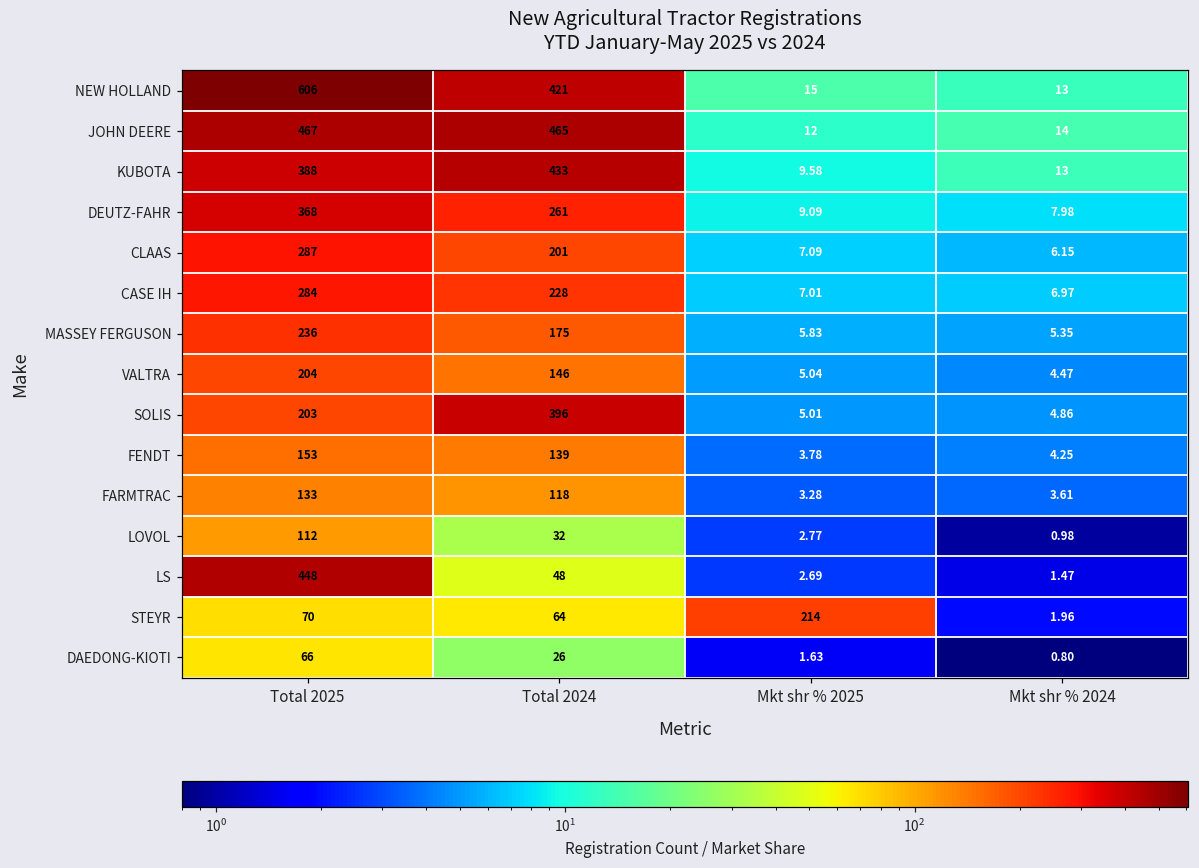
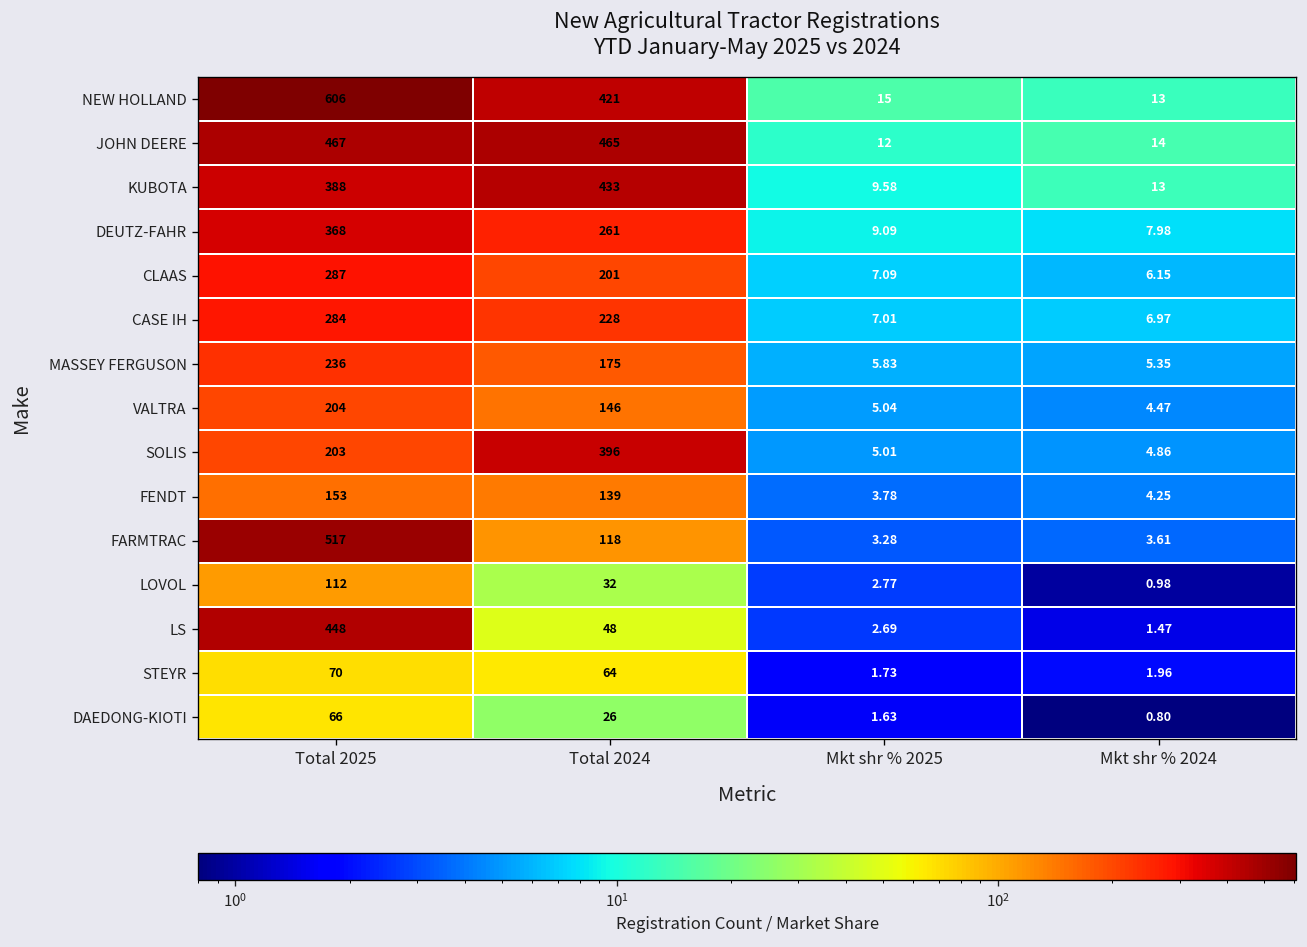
  {
    "NEW HOLLAND": {
      "Total 2025": 606,
      "Total 2024": 421,
      "Mkt shr % 2025": 15,
      "Mkt shr % 2024": 13
    },
    "JOHN DEERE": {
      "Total 2025": 467,
      "Total 2024": 465,
      "Mkt shr % 2025": 12,
      "Mkt shr % 2024": 14
    },
    "KUBOTA": {
      "Total 2025": 388,
      "Total 2024": 433,
      "Mkt shr % 2025": 9.58,
      "Mkt shr % 2024": 13
    },
    "DEUTZ-FAHR": {
      "Total 2025": 368,
      "Total 2024": 261,
      "Mkt shr % 2025": 9.09,
      "Mkt shr % 2024": 7.98
    },
    "CLAAS": {
      "Total 2025": 287,
      "Total 2024": 201,
      "Mkt shr % 2025": 7.09,
      "Mkt shr % 2024": 6.15
    },
    "CASE IH": {
      "Total 2025": 284,
      "Total 2024": 228,
      "Mkt shr % 2025": 7.01,
      "Mkt shr % 2024": 6.97
    },
    "MASSEY FERGUSON": {
      "Total 2025": 236,
      "Total 2024": 175,
      "Mkt shr % 2025": 5.83,
      "Mkt shr % 2024": 5.35
    },
    "VALTRA": {
      "Total 2025": 204,
      "Total 2024": 146,
      "Mkt shr % 2025": 5.04,
      "Mkt shr % 2024": 4.47
    },
    "SOLIS": {
      "Total 2025": 203,
      "Total 2024": 396,
      "Mkt shr % 2025": 5.01,
      "Mkt shr % 2024": 4.86
    },
    "FENDT": {
      "Total 2025": 153,
      "Total 2024": 139,
      "Mkt shr % 2025": 3.78,
      "Mkt shr % 2024": 4.25
    },
    "FARMTRAC": {
-     "Total 2025": 133,
+     "Total 2025": 517,
      "Total 2024": 118,
      "Mkt shr % 2025": 3.28,
      "Mkt shr % 2024": 3.61
    },
    "LOVOL": {
      "Total 2025": 112,
      "Total 2024": 32,
      "Mkt shr % 2025": 2.77,
      "Mkt shr % 2024": 0.98
    },
    "LS": {
      "Total 2025": 448,
      "Total 2024": 48,
      "Mkt shr % 2025": 2.69,
      "Mkt shr % 2024": 1.47
    },
    "STEYR": {
      "Total 2025": 70,
      "Total 2024": 64,
-     "Mkt shr % 2025": 214,
+     "Mkt shr % 2025": 1.73,
      "Mkt shr % 2024": 1.96
    },
    "DAEDONG-KIOTI": {
      "Total 2025": 66,
      "Total 2024": 26,
      "Mkt shr % 2025": 1.63,
      "Mkt shr % 2024": 0.80
    }
  }
